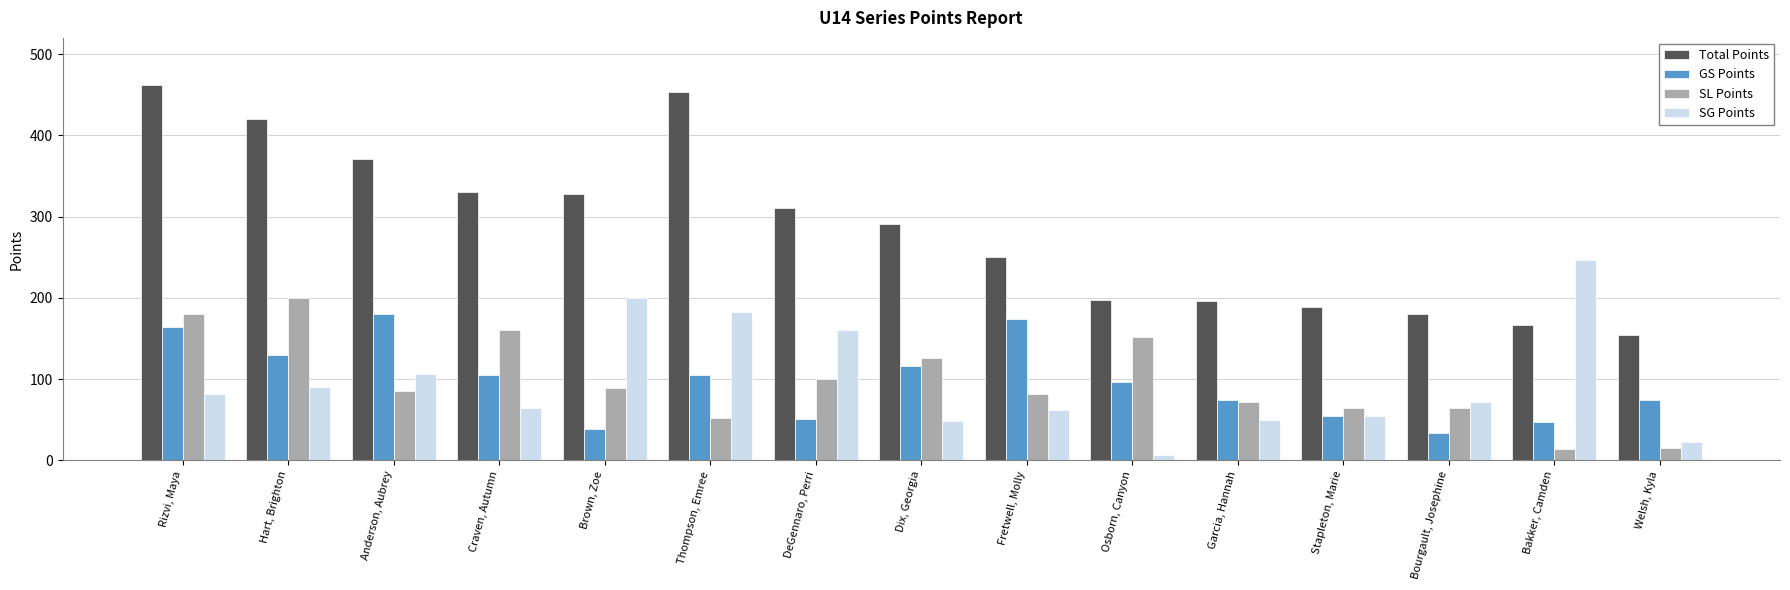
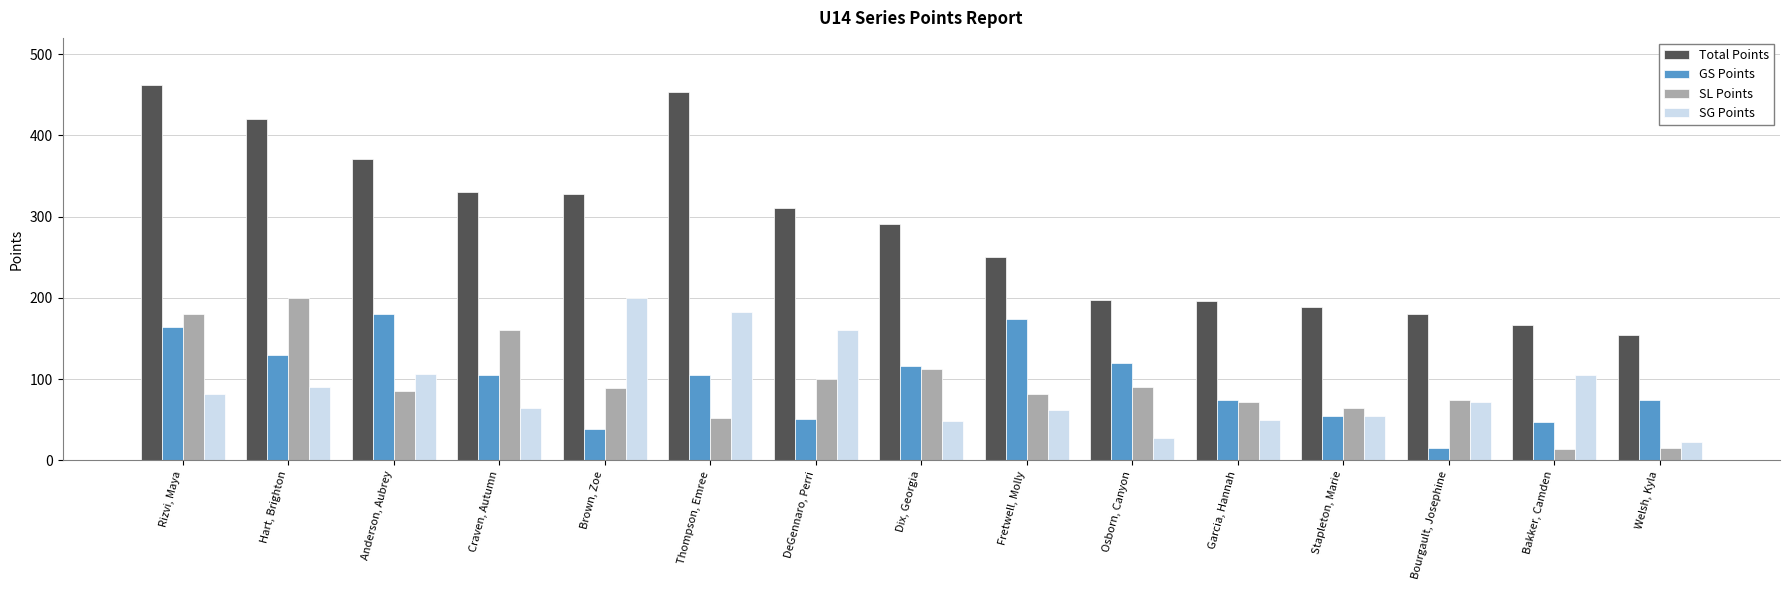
  {
    "Total Points": {
      "Rizvi, Maya": 460,
      "Hart, Brighton": 420,
      "Anderson, Aubrey": 370,
      "Craven, Autumn": 330,
      "Brown, Zoe": 330,
      "Thompson, Emree": 450,
      "DeGennaro, Perri": 310,
      "Dix, Georgia": 290,
      "Fretwell, Molly": 250,
      "Osborn, Canyon": 200,
      "Garcia, Hannah": 200,
      "Stapleton, Marie": 190,
      "Bourgault, Josephine": 180,
      "Bakker, Camden": 170,
      "Welsh, Kyla": 150
    },
    "GS Points": {
      "Rizvi, Maya": 160,
      "Hart, Brighton": 130,
      "Anderson, Aubrey": 180,
      "Craven, Autumn": 110,
      "Brown, Zoe": 40,
      "Thompson, Emree": 110,
      "DeGennaro, Perri": 50,
      "Dix, Georgia": 120,
      "Fretwell, Molly": 170,
-     "Osborn, Canyon": 100,
+     "Osborn, Canyon": 120,
      "Garcia, Hannah": 70,
      "Stapleton, Marie": 60,
-     "Bourgault, Josephine": 30,
+     "Bourgault, Josephine": 20,
      "Bakker, Camden": 50,
      "Welsh, Kyla": 70
    },
    "SL Points": {
      "Rizvi, Maya": 180,
      "Hart, Brighton": 200,
      "Anderson, Aubrey": 90,
      "Craven, Autumn": 160,
      "Brown, Zoe": 90,
      "Thompson, Emree": 50,
      "DeGennaro, Perri": 100,
-     "Dix, Georgia": 130,
+     "Dix, Georgia": 110,
      "Fretwell, Molly": 80,
-     "Osborn, Canyon": 150,
+     "Osborn, Canyon": 90,
      "Garcia, Hannah": 70,
      "Stapleton, Marie": 60,
-     "Bourgault, Josephine": 60,
+     "Bourgault, Josephine": 70,
      "Bakker, Camden": 10,
      "Welsh, Kyla": 20
    },
    "SG Points": {
      "Rizvi, Maya": 80,
      "Hart, Brighton": 90,
      "Anderson, Aubrey": 110,
      "Craven, Autumn": 70,
      "Brown, Zoe": 200,
      "Thompson, Emree": 180,
      "DeGennaro, Perri": 160,
      "Dix, Georgia": 50,
      "Fretwell, Molly": 60,
-     "Osborn, Canyon": 10,
+     "Osborn, Canyon": 30,
      "Garcia, Hannah": 50,
      "Stapleton, Marie": 50,
      "Bourgault, Josephine": 70,
-     "Bakker, Camden": 250,
+     "Bakker, Camden": 110,
      "Welsh, Kyla": 20
    }
  }
